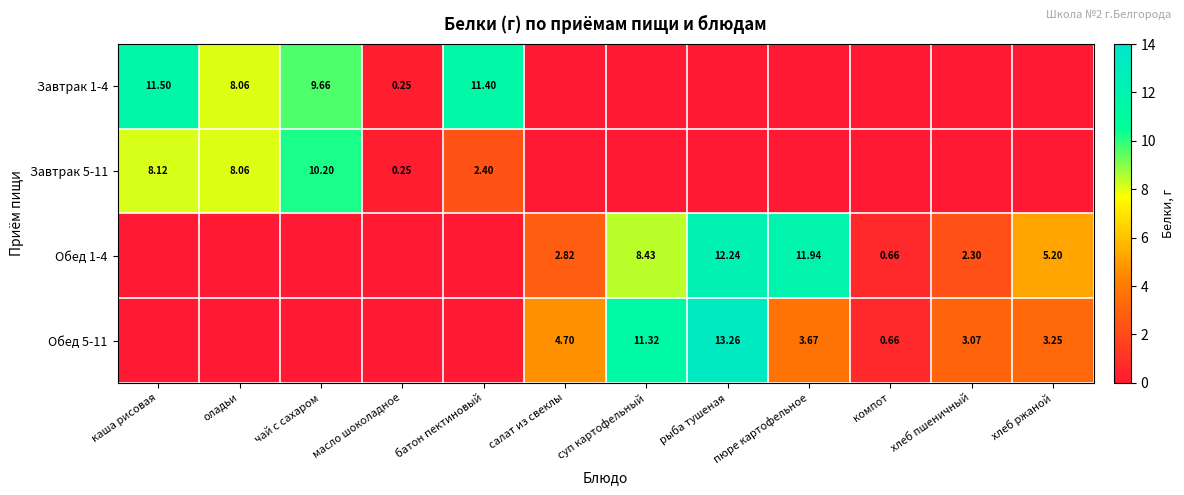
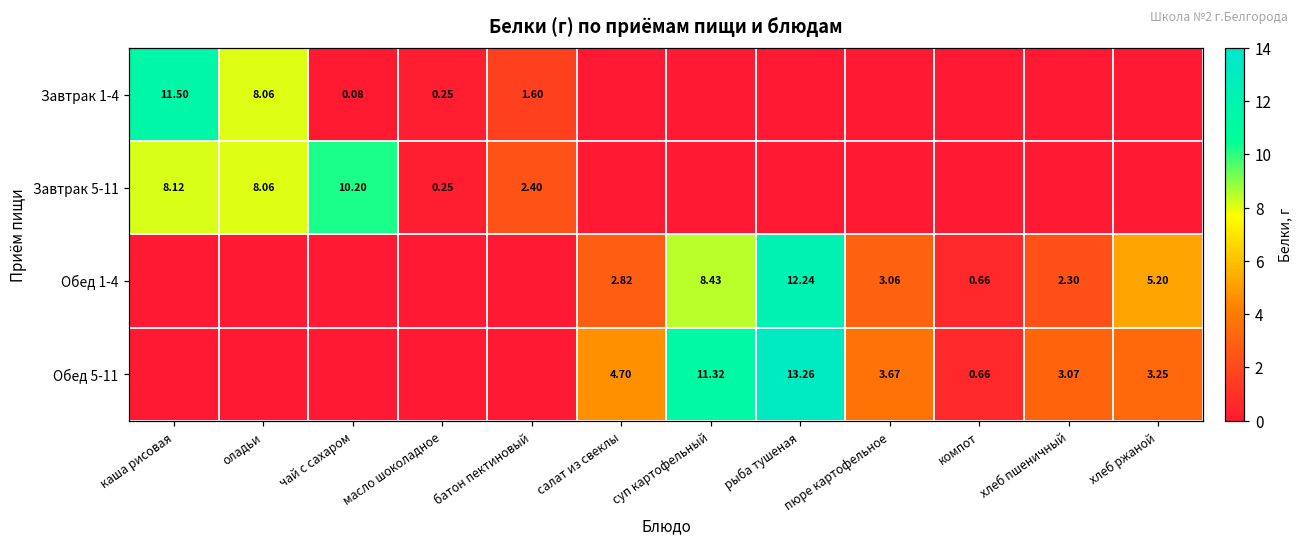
  {
    "Завтрак 1-4": {
      "каша рисовая": 11.50,
      "оладьи": 8.06,
-     "чай с сахаром": 9.66,
+     "чай с сахаром": 0.08,
      "масло шоколадное": 0.25,
-     "батон пектиновый": 11.40
+     "батон пектиновый": 1.60
    },
    "Завтрак 5-11": {
      "каша рисовая": 8.12,
      "оладьи": 8.06,
      "чай с сахаром": 10.20,
      "масло шоколадное": 0.25,
      "батон пектиновый": 2.40
    },
    "Обед 1-4": {
      "салат из свеклы": 2.82,
      "суп картофельный": 8.43,
      "рыба тушеная": 12.24,
-     "пюре картофельное": 11.94,
+     "пюре картофельное": 3.06,
      "компот": 0.66,
      "хлеб пшеничный": 2.30,
      "хлеб ржаной": 5.20
    },
    "Обед 5-11": {
      "салат из свеклы": 4.70,
      "суп картофельный": 11.32,
      "рыба тушеная": 13.26,
      "пюре картофельное": 3.67,
      "компот": 0.66,
      "хлеб пшеничный": 3.07,
      "хлеб ржаной": 3.25
    }
  }
